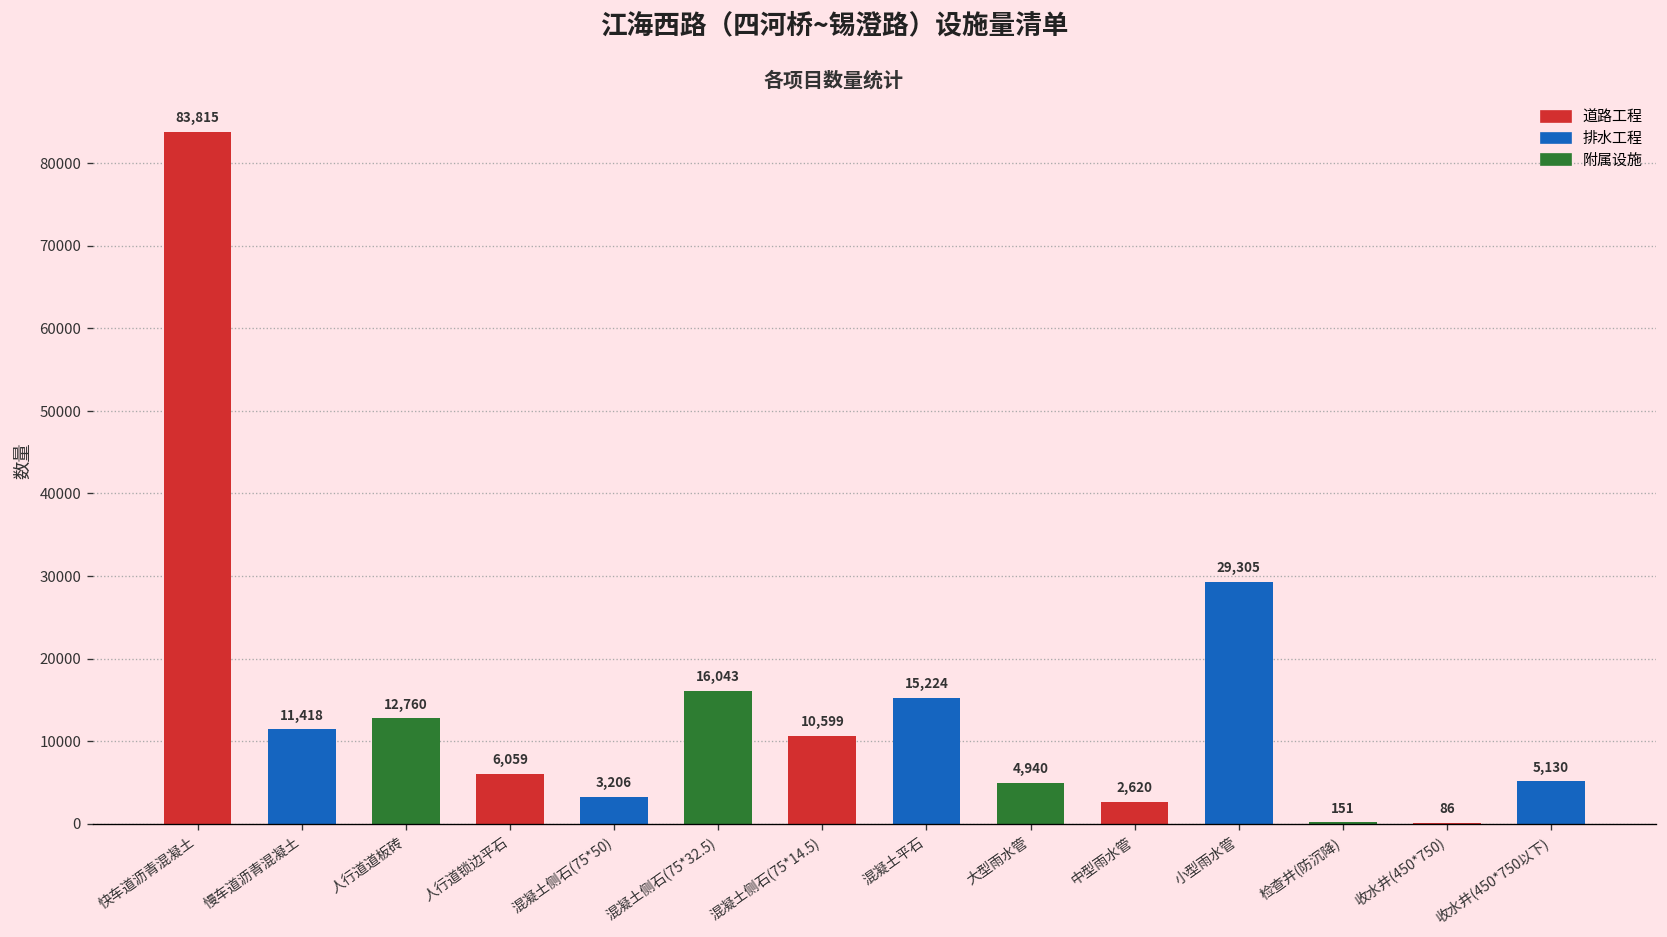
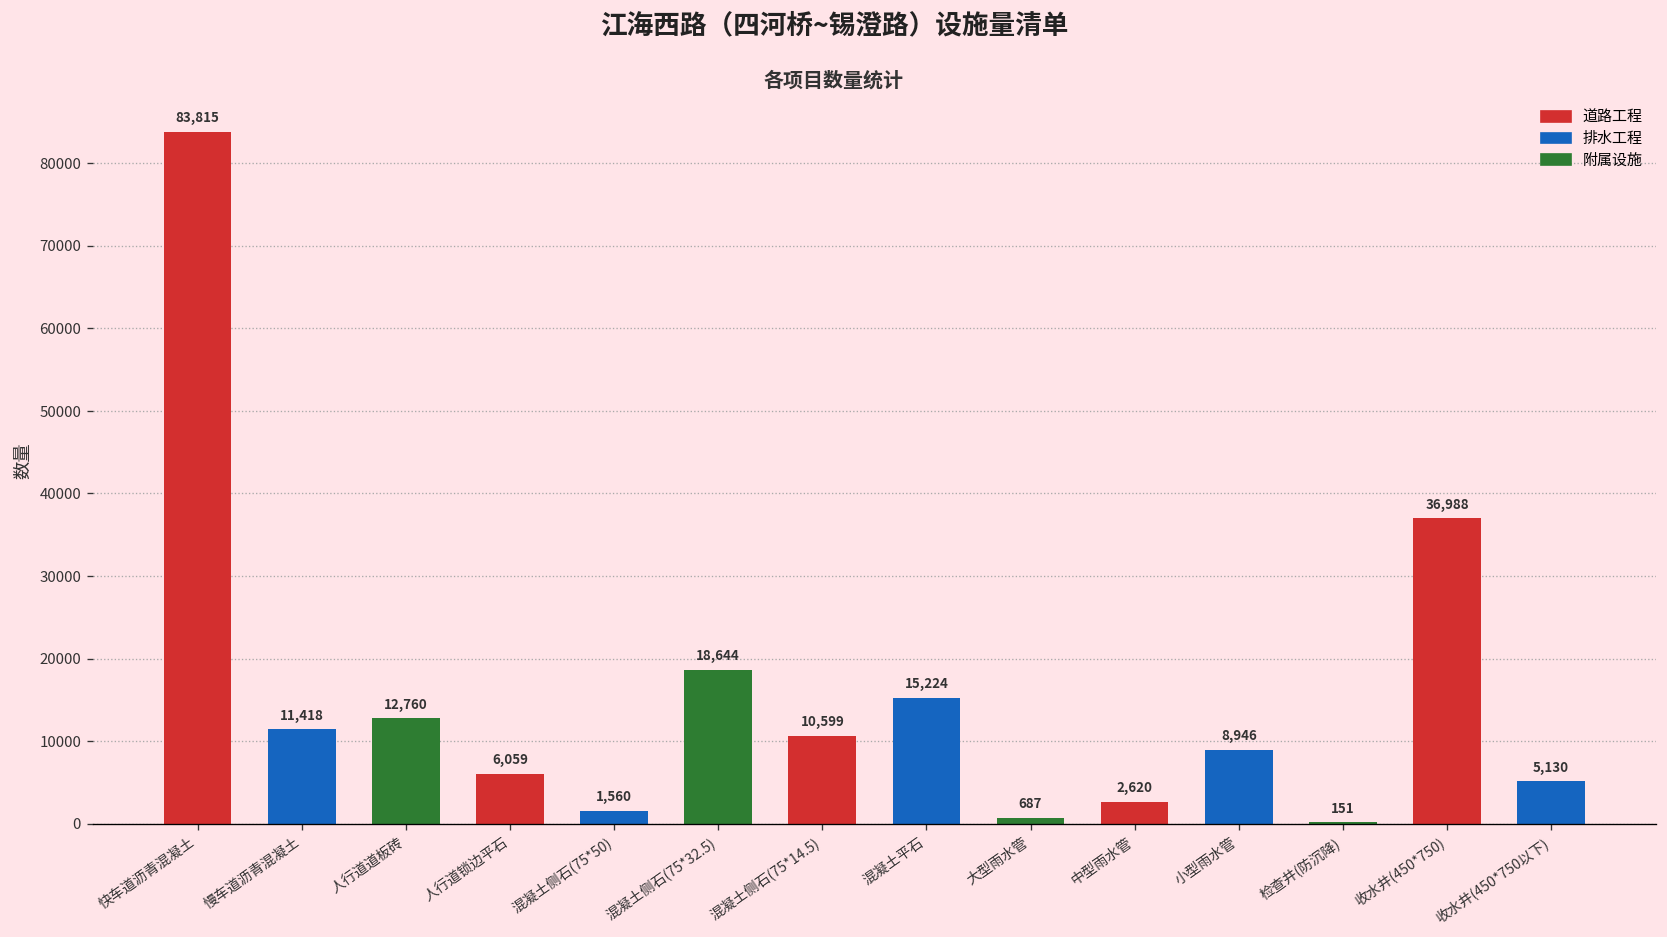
  {
    "快车道沥青混凝土": "83,815",
    "慢车道沥青混凝土": "11,418",
    "人行道道板砖": "12,760",
    "人行道锁边平石": "6,059",
-   "混凝土侧石(75*50)": "3,206",
-   "混凝土侧石(75*32.5)": "16,043",
+   "混凝土侧石(75*50)": "1,560",
+   "混凝土侧石(75*32.5)": "18,644",
    "混凝土侧石(75*14.5)": "10,599",
    "混凝土平石": "15,224",
-   "大型雨水管": "4,940",
+   "大型雨水管": "687",
    "中型雨水管": "2,620",
-   "小型雨水管": "29,305",
+   "小型雨水管": "8,946",
    "检查井(防沉降)": "151",
-   "收水井(450*750)": "86",
+   "收水井(450*750)": "36,988",
    "收水井(450*750以下)": "5,130"
  }
